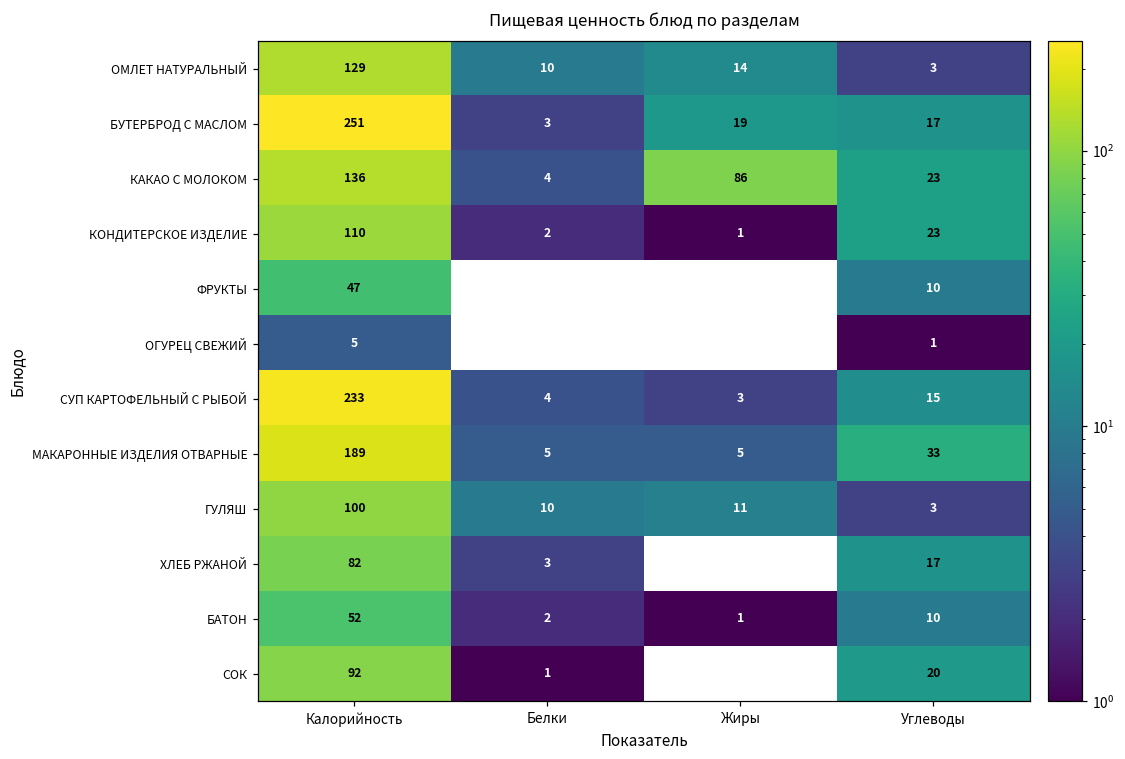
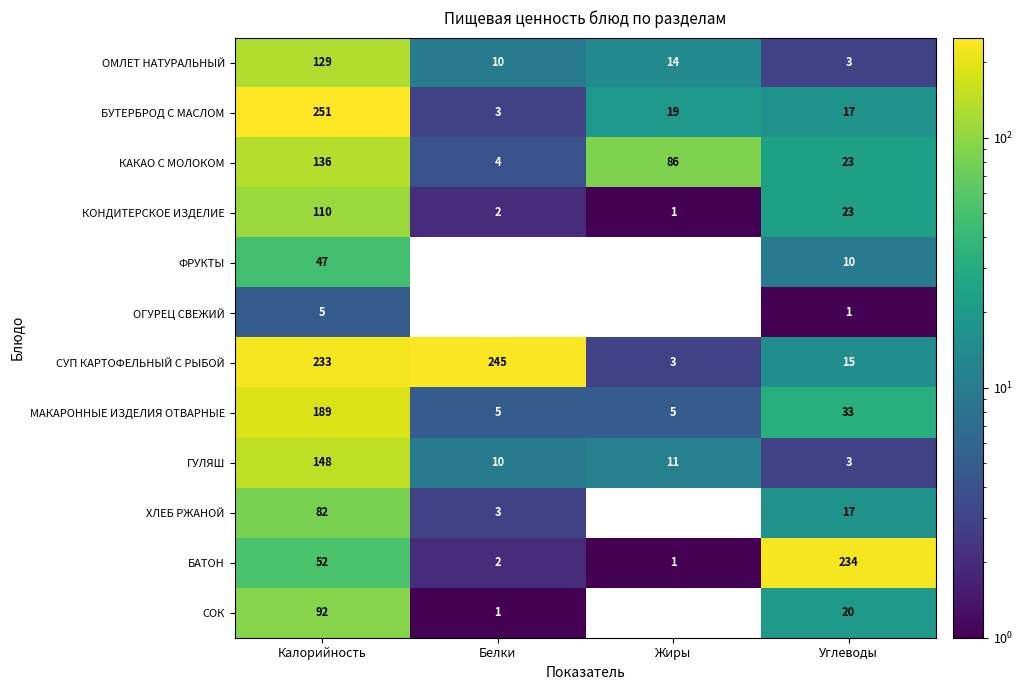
  {
    "ОМЛЕТ НАТУРАЛЬНЫЙ": {
      "Калорийность": 129,
      "Белки": 10,
      "Жиры": 14,
      "Углеводы": 3
    },
    "БУТЕРБРОД С МАСЛОМ": {
      "Калорийность": 251,
      "Белки": 3,
      "Жиры": 19,
      "Углеводы": 17
    },
    "КАКАО С МОЛОКОМ": {
      "Калорийность": 136,
      "Белки": 4,
      "Жиры": 86,
      "Углеводы": 23
    },
    "КОНДИТЕРСКОЕ ИЗДЕЛИЕ": {
      "Калорийность": 110,
      "Белки": 2,
      "Жиры": 1,
      "Углеводы": 23
    },
    "ФРУКТЫ": {
      "Калорийность": 47,
      "Углеводы": 10
    },
    "ОГУРЕЦ СВЕЖИЙ": {
      "Калорийность": 5,
      "Углеводы": 1
    },
    "СУП КАРТОФЕЛЬНЫЙ С РЫБОЙ": {
      "Калорийность": 233,
-     "Белки": 4,
+     "Белки": 245,
      "Жиры": 3,
      "Углеводы": 15
    },
    "МАКАРОННЫЕ ИЗДЕЛИЯ ОТВАРНЫЕ": {
      "Калорийность": 189,
      "Белки": 5,
      "Жиры": 5,
      "Углеводы": 33
    },
    "ГУЛЯШ": {
-     "Калорийность": 100,
+     "Калорийность": 148,
      "Белки": 10,
      "Жиры": 11,
      "Углеводы": 3
    },
    "ХЛЕБ РЖАНОЙ": {
      "Калорийность": 82,
      "Белки": 3,
      "Углеводы": 17
    },
    "БАТОН": {
      "Калорийность": 52,
      "Белки": 2,
      "Жиры": 1,
-     "Углеводы": 10
+     "Углеводы": 234
    },
    "СОК": {
      "Калорийность": 92,
      "Белки": 1,
      "Углеводы": 20
    }
  }
